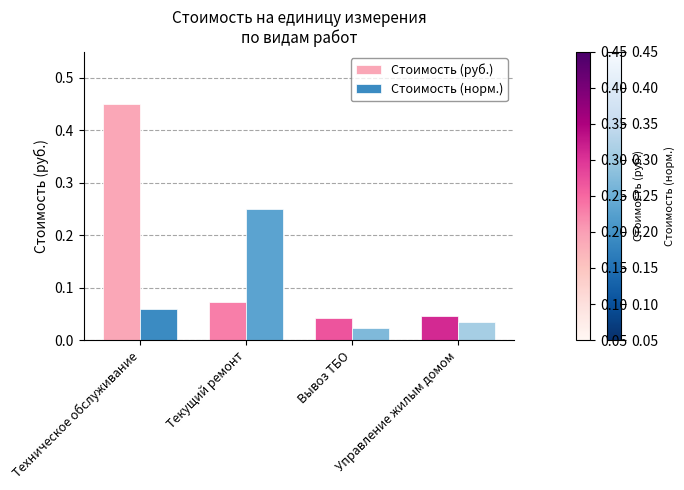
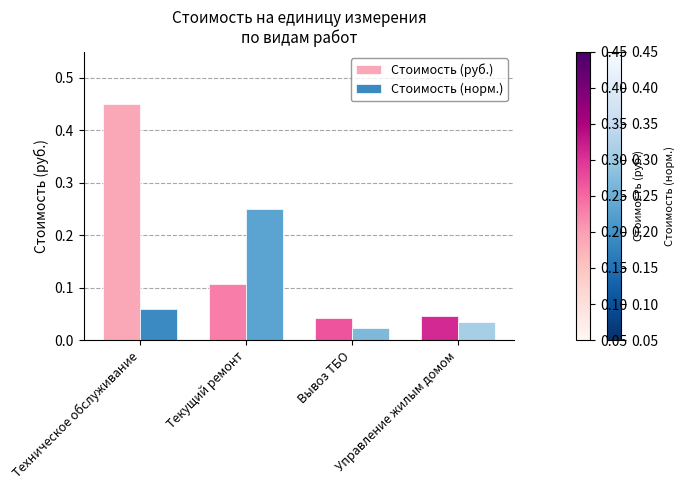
  {
    "Стоимость (руб.)": {
      "Техническое обслуживание": 0.45,
-     "Текущий ремонт": 0.07,
+     "Текущий ремонт": 0.11,
      "Вывоз ТБО": 0.04,
      "Управление жилым домом": 0.05
    },
    "Стоимость (норм.)": {
      "Техническое обслуживание": 0.06,
      "Текущий ремонт": 0.25,
      "Вывоз ТБО": 0.02,
      "Управление жилым домом": 0.03
    }
  }
